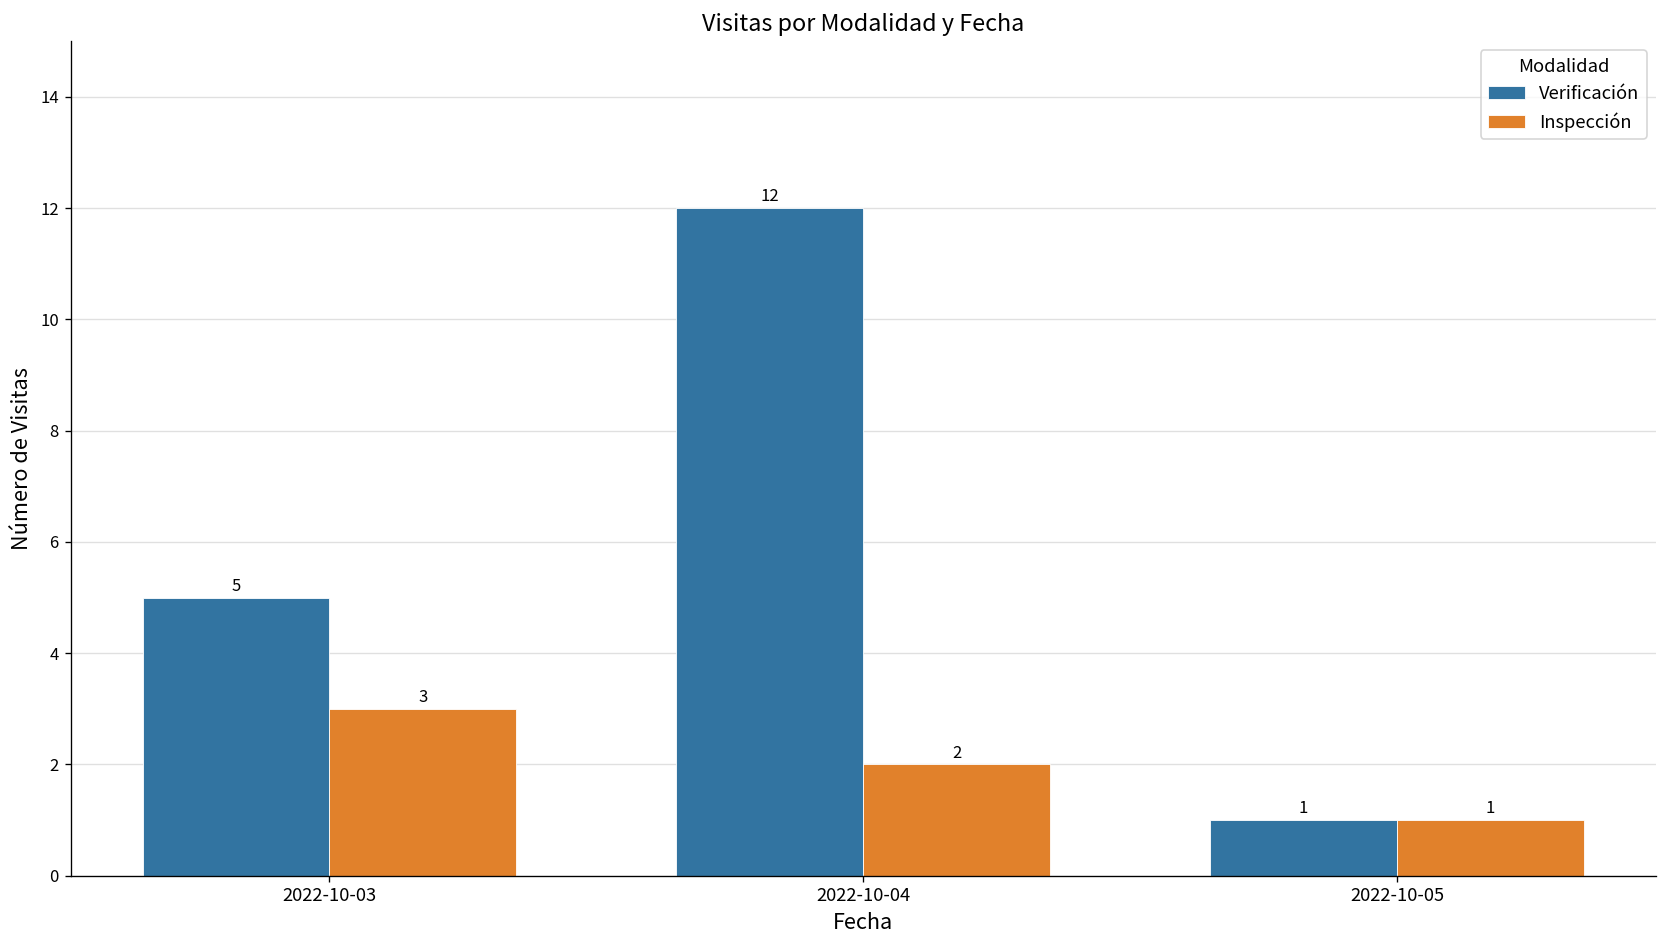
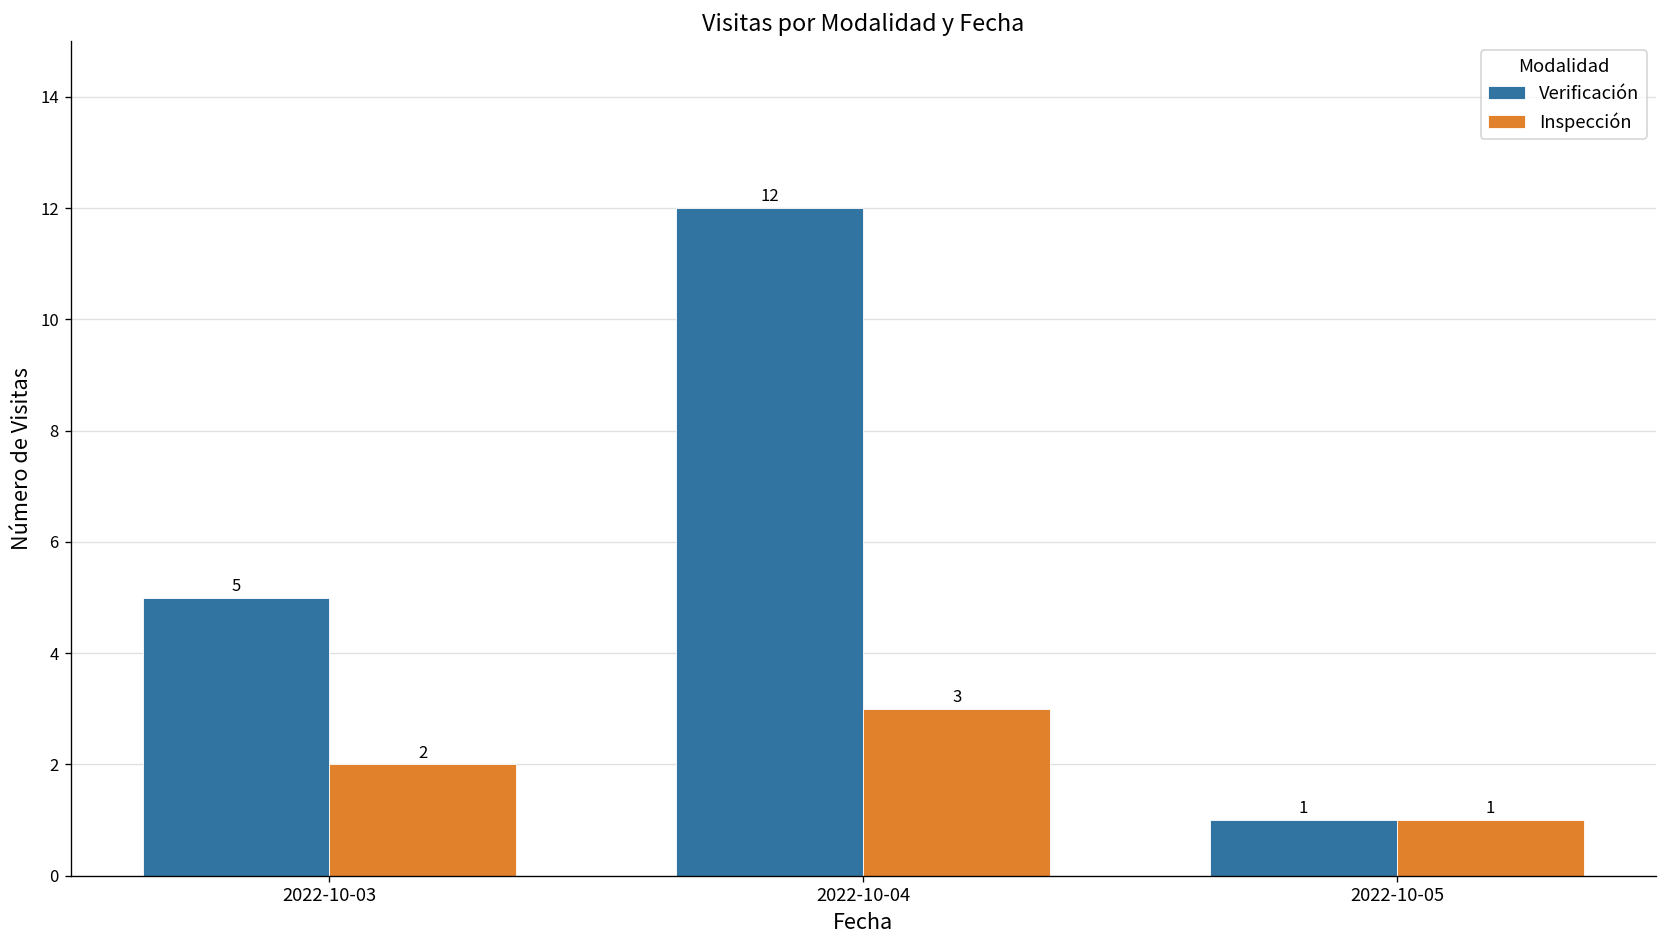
  {
    "Verificación": {
      "2022-10-03": 5,
      "2022-10-04": 12,
      "2022-10-05": 1
    },
    "Inspección": {
-     "2022-10-03": 3,
-     "2022-10-04": 2,
+     "2022-10-03": 2,
+     "2022-10-04": 3,
      "2022-10-05": 1
    }
  }
